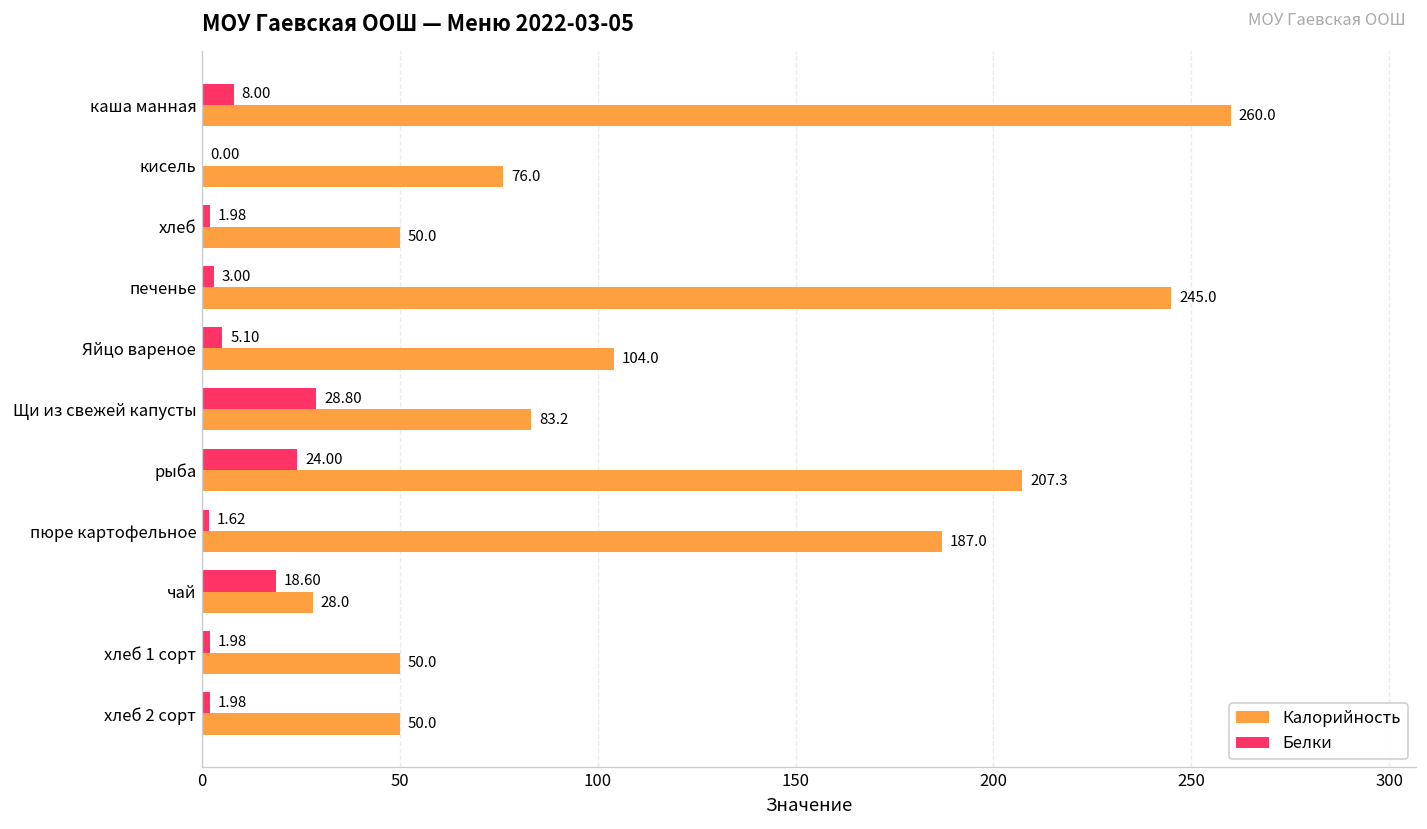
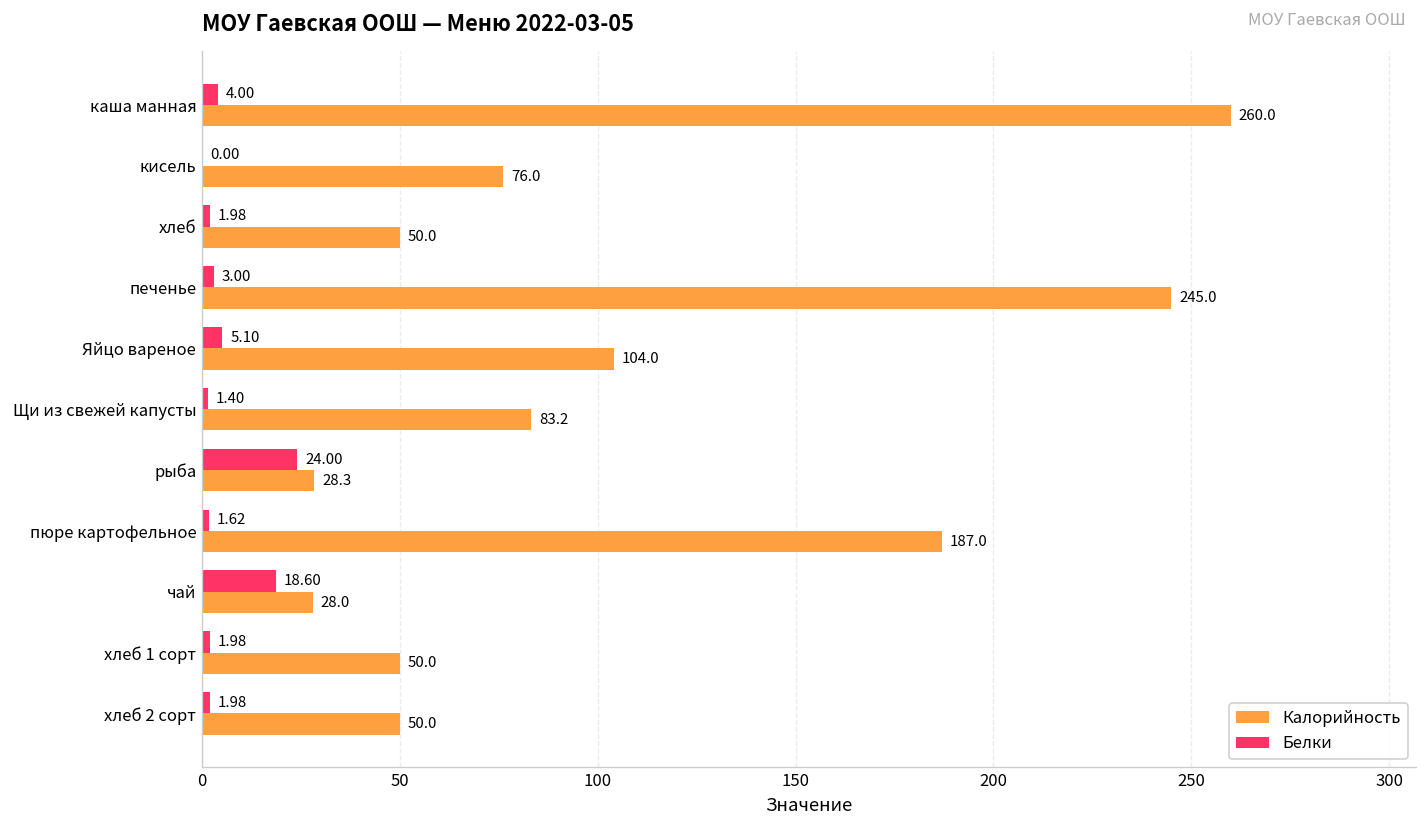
  {
    "Калорийность": {
      "каша манная": 260.0,
      "кисель": 76.0,
      "хлеб": 50.0,
      "печенье": 245.0,
      "Яйцо вареное": 104.0,
      "Щи из свежей капусты": 83.2,
-     "рыба": 207.3,
+     "рыба": 28.3,
      "пюре картофельное": 187.0,
      "чай": 28.0,
      "хлеб 1 сорт": 50.0,
      "хлеб 2 сорт": 50.0
    },
    "Белки": {
-     "каша манная": 8.00,
+     "каша манная": 4.00,
      "кисель": 0.00,
      "хлеб": 1.98,
      "печенье": 3.00,
      "Яйцо вареное": 5.10,
-     "Щи из свежей капусты": 28.80,
+     "Щи из свежей капусты": 1.40,
      "рыба": 24.00,
      "пюре картофельное": 1.62,
      "чай": 18.60,
      "хлеб 1 сорт": 1.98,
      "хлеб 2 сорт": 1.98
    }
  }
